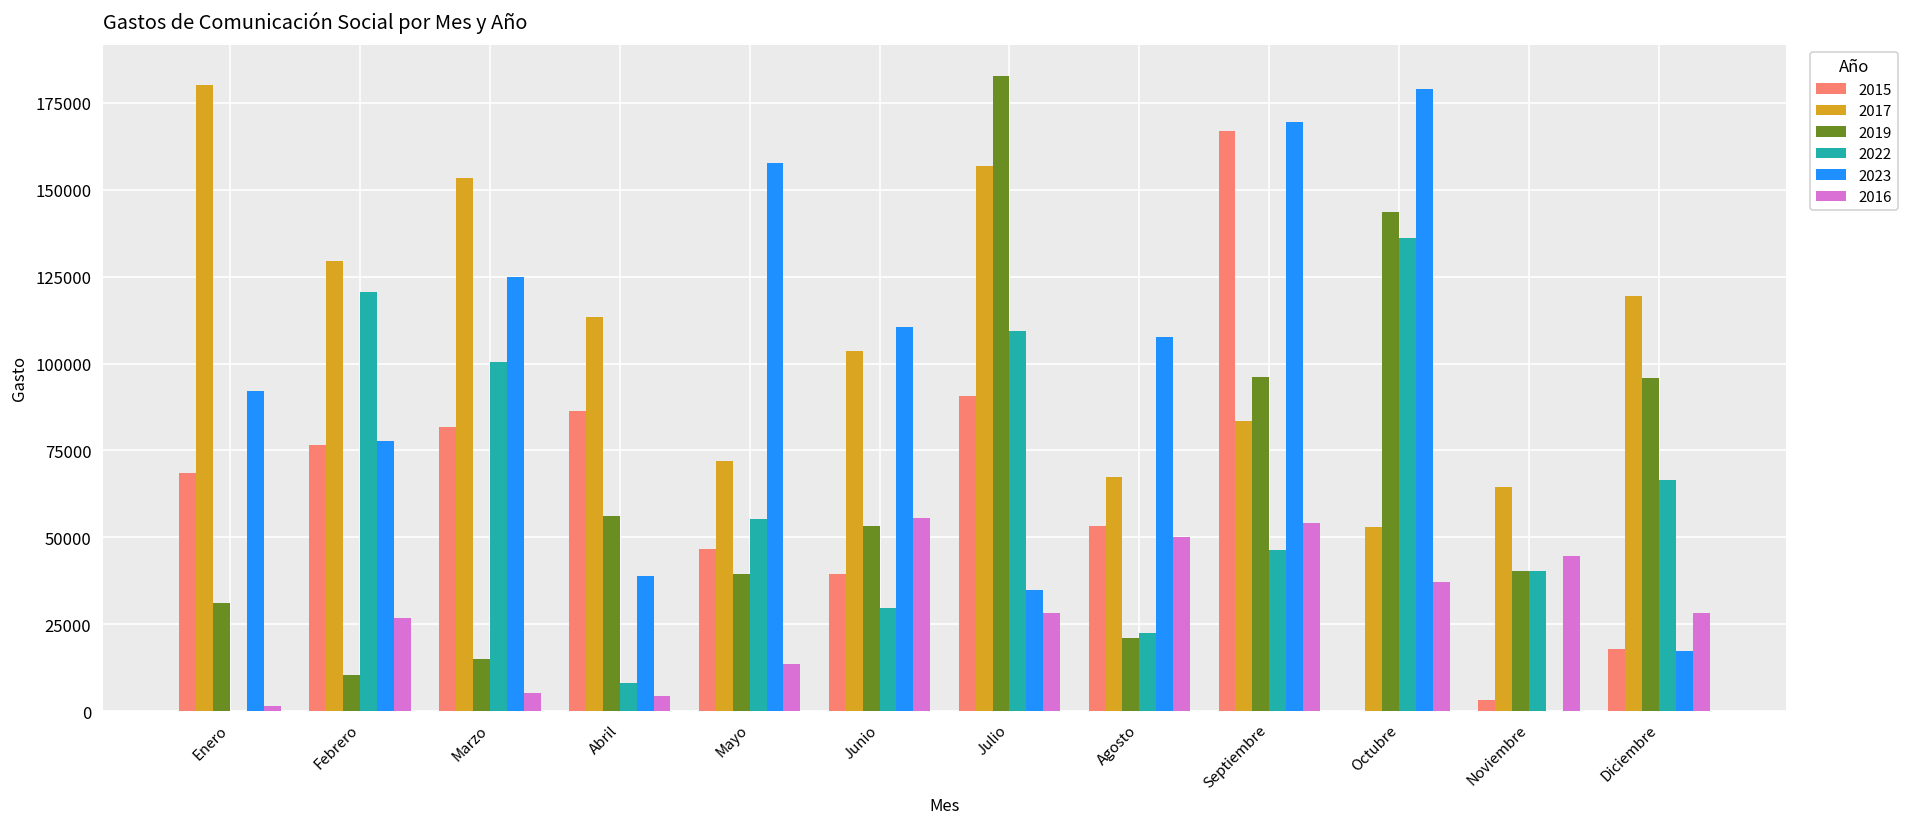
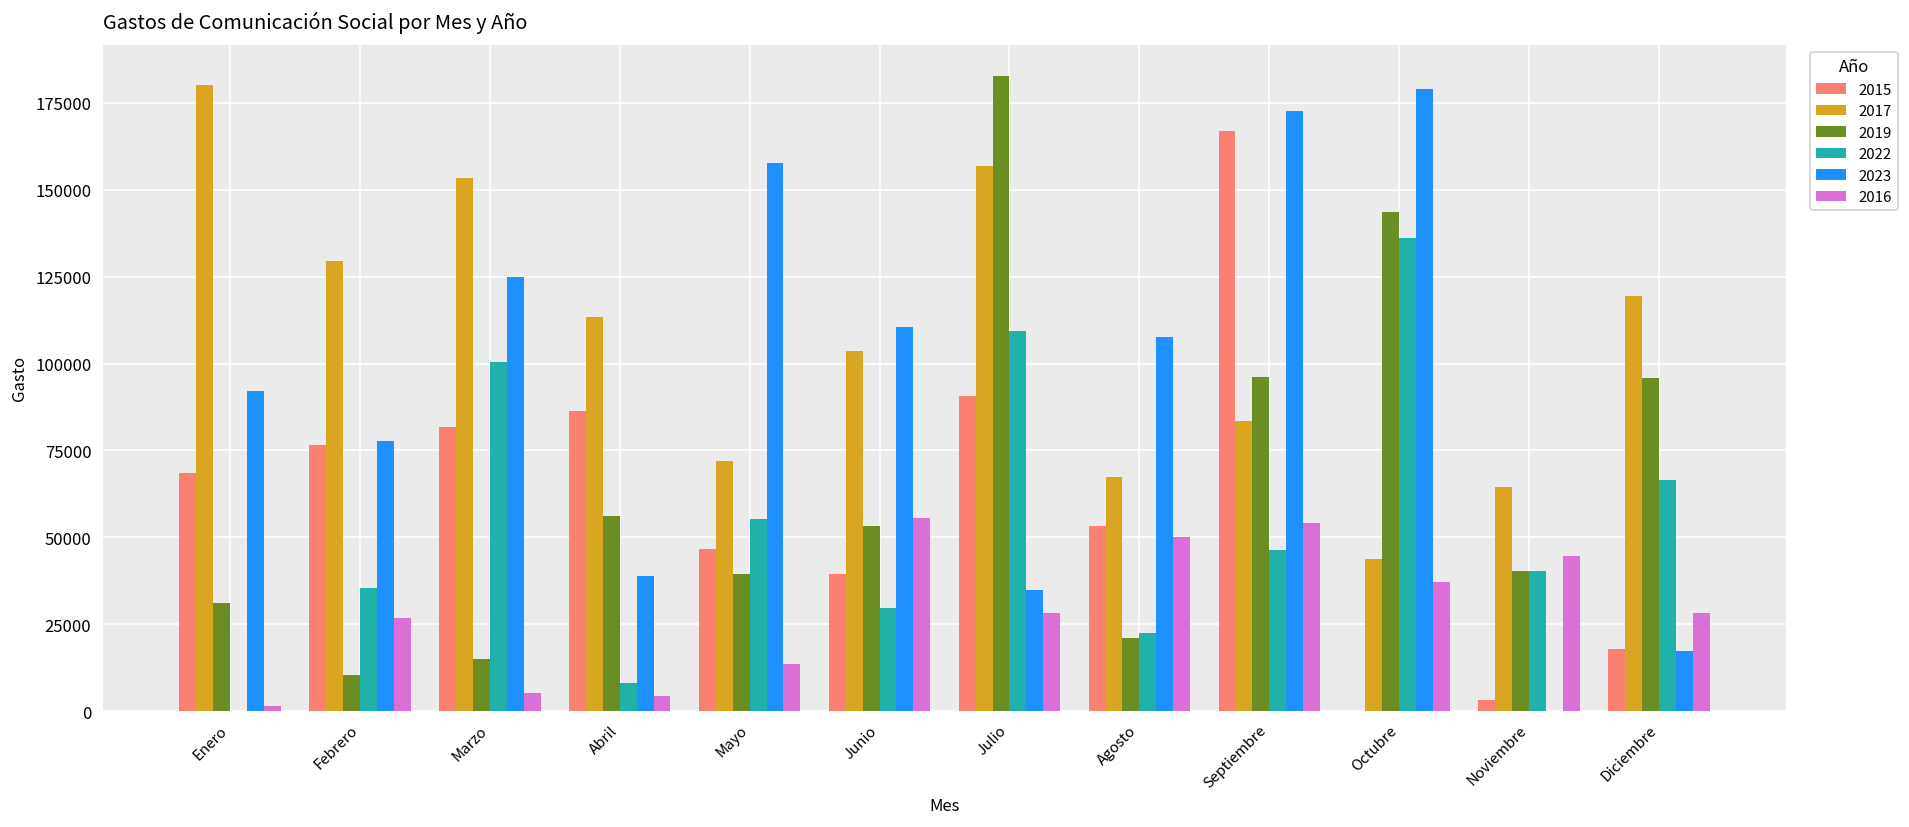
  {
    "2015": {
      "Enero": 68000,
      "Febrero": 76000,
      "Marzo": 82000,
      "Abril": 86000,
      "Mayo": 47000,
      "Junio": 39000,
      "Julio": 91000,
      "Agosto": 53000,
      "Septiembre": 167000,
      "Octubre": 0,
      "Noviembre": 3000,
      "Diciembre": 18000
    },
    "2017": {
      "Enero": 180000,
      "Febrero": 130000,
      "Marzo": 153000,
      "Abril": 113000,
      "Mayo": 72000,
      "Junio": 104000,
      "Julio": 157000,
      "Agosto": 67000,
      "Septiembre": 84000,
-     "Octubre": 53000,
+     "Octubre": 44000,
      "Noviembre": 64000,
      "Diciembre": 120000
    },
    "2019": {
      "Enero": 31000,
      "Febrero": 10000,
      "Marzo": 15000,
      "Abril": 56000,
      "Mayo": 39000,
      "Junio": 53000,
      "Julio": 183000,
      "Agosto": 21000,
      "Septiembre": 96000,
      "Octubre": 144000,
      "Noviembre": 40000,
      "Diciembre": 96000
    },
    "2022": {
      "Enero": 0,
-     "Febrero": 121000,
+     "Febrero": 35000,
      "Marzo": 100000,
      "Abril": 8000,
      "Mayo": 55000,
      "Junio": 30000,
      "Julio": 109000,
      "Agosto": 22000,
      "Septiembre": 47000,
      "Octubre": 136000,
      "Noviembre": 40000,
      "Diciembre": 67000
    },
    "2023": {
      "Enero": 92000,
      "Febrero": 78000,
      "Marzo": 125000,
      "Abril": 39000,
      "Mayo": 158000,
      "Junio": 111000,
      "Julio": 35000,
      "Agosto": 108000,
-     "Septiembre": 170000,
+     "Septiembre": 173000,
      "Octubre": 179000,
      "Noviembre": 0,
      "Diciembre": 17000
    },
    "2016": {
      "Enero": 1000,
      "Febrero": 27000,
      "Marzo": 5000,
      "Abril": 4000,
      "Mayo": 14000,
      "Junio": 56000,
      "Julio": 28000,
      "Agosto": 50000,
      "Septiembre": 54000,
      "Octubre": 37000,
      "Noviembre": 45000,
      "Diciembre": 28000
    }
  }
